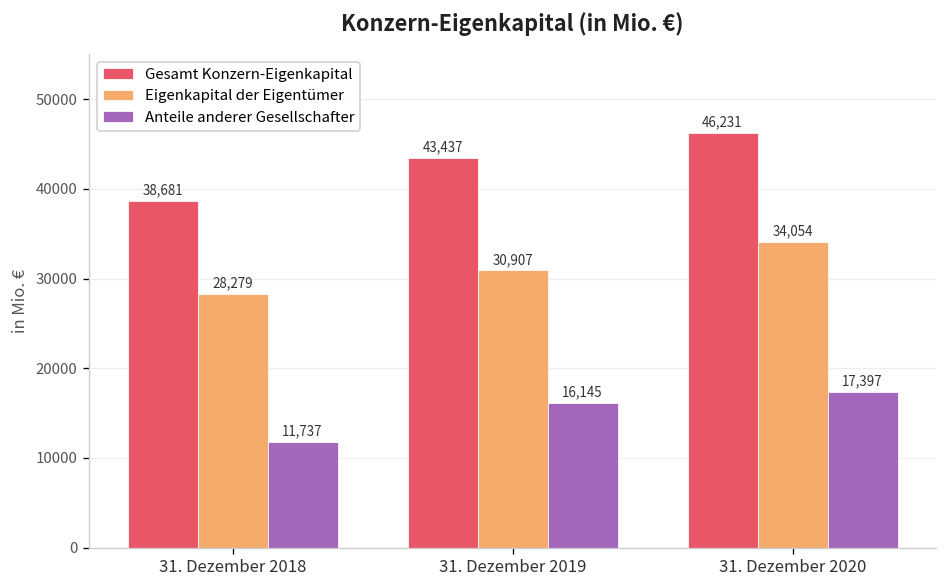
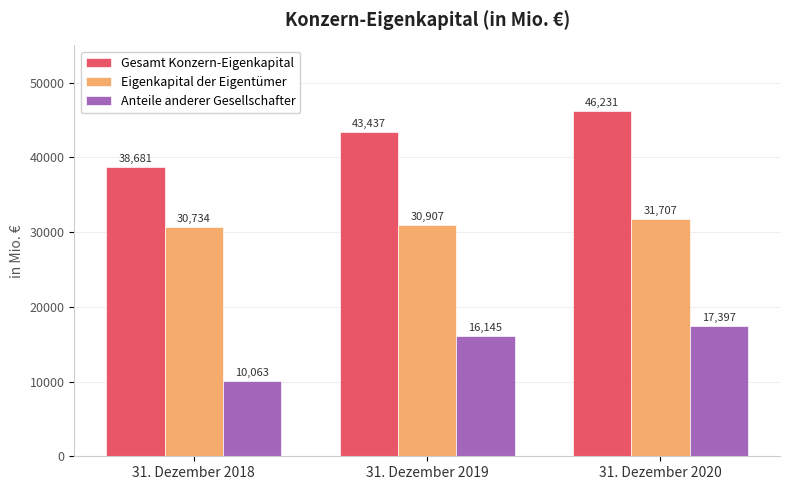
  {
    "Gesamt Konzern-Eigenkapital": {
      "31. Dezember 2018": "38,681",
      "31. Dezember 2019": "43,437",
      "31. Dezember 2020": "46,231"
    },
    "Eigenkapital der Eigentümer": {
-     "31. Dezember 2018": "28,279",
+     "31. Dezember 2018": "30,734",
      "31. Dezember 2019": "30,907",
-     "31. Dezember 2020": "34,054"
+     "31. Dezember 2020": "31,707"
    },
    "Anteile anderer Gesellschafter": {
-     "31. Dezember 2018": "11,737",
+     "31. Dezember 2018": "10,063",
      "31. Dezember 2019": "16,145",
      "31. Dezember 2020": "17,397"
    }
  }
